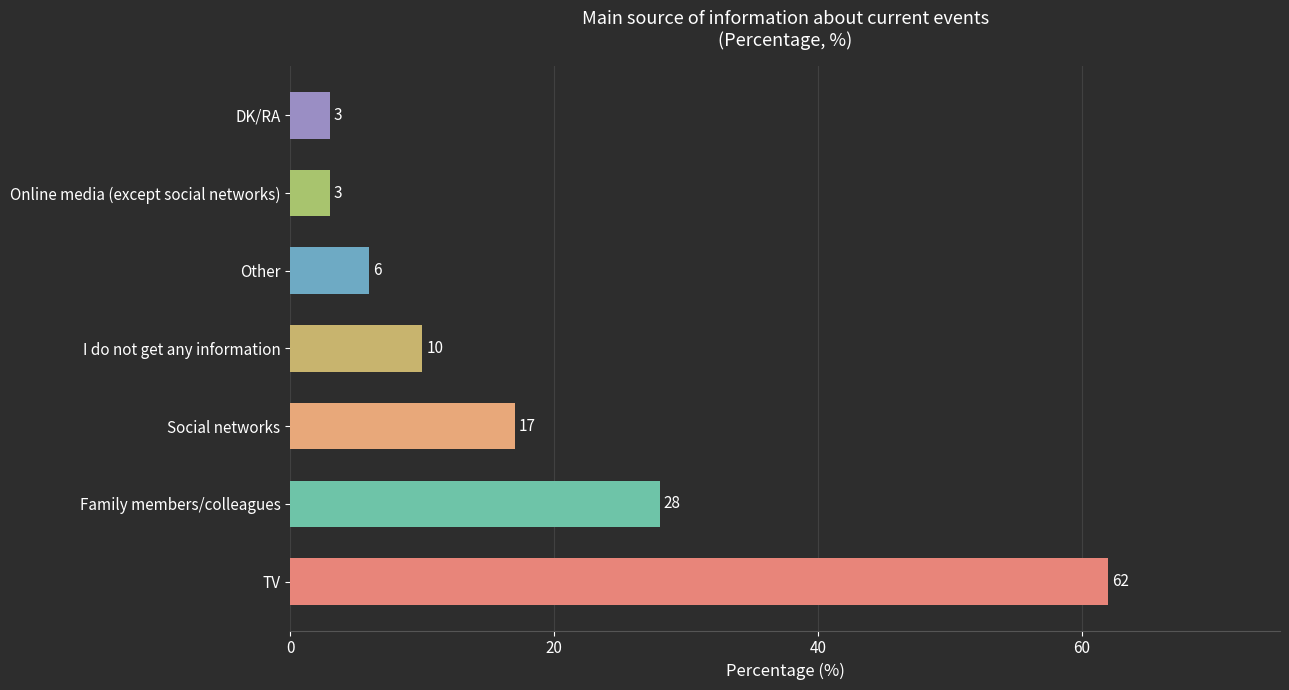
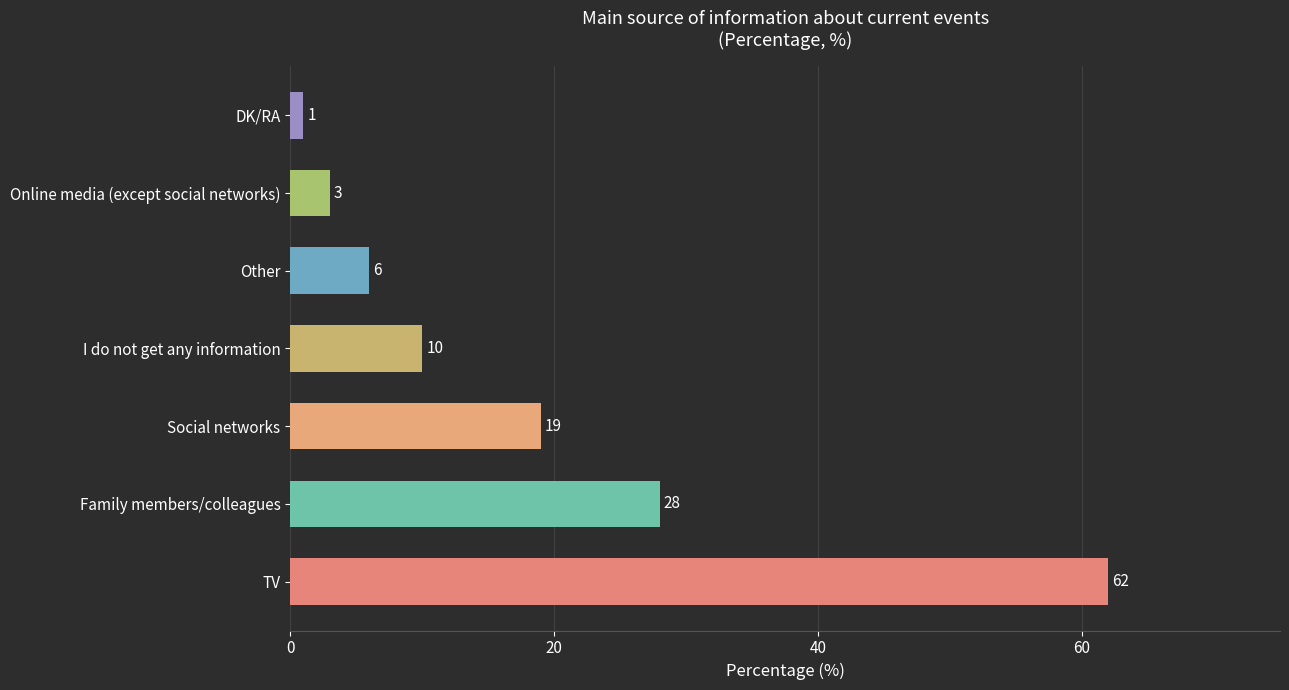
  {
-   "DK/RA": 3,
+   "DK/RA": 1,
    "Online media (except social networks)": 3,
    "Other": 6,
    "I do not get any information": 10,
-   "Social networks": 17,
+   "Social networks": 19,
    "Family members/colleagues": 28,
    "TV": 62
  }
